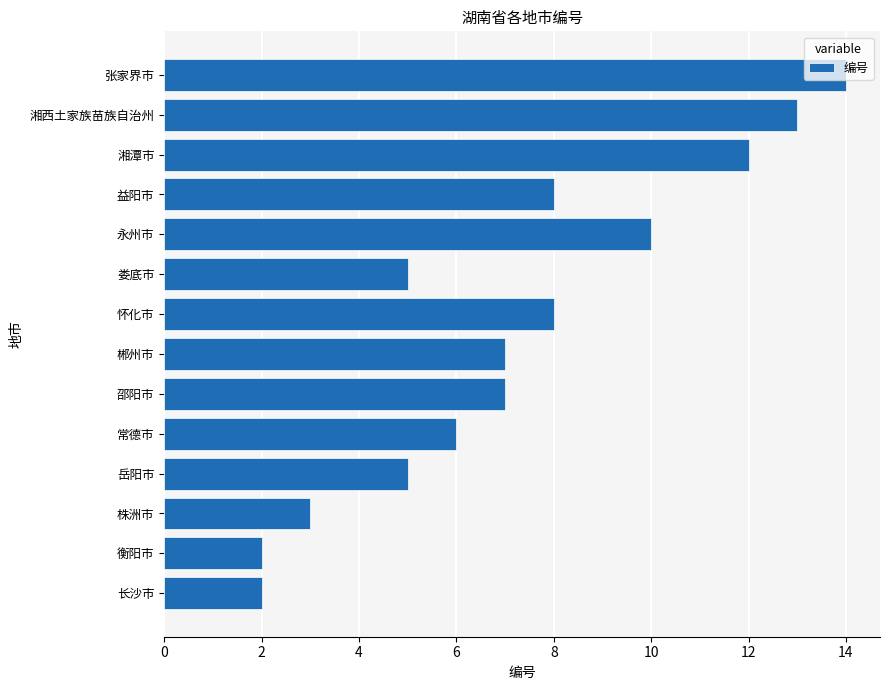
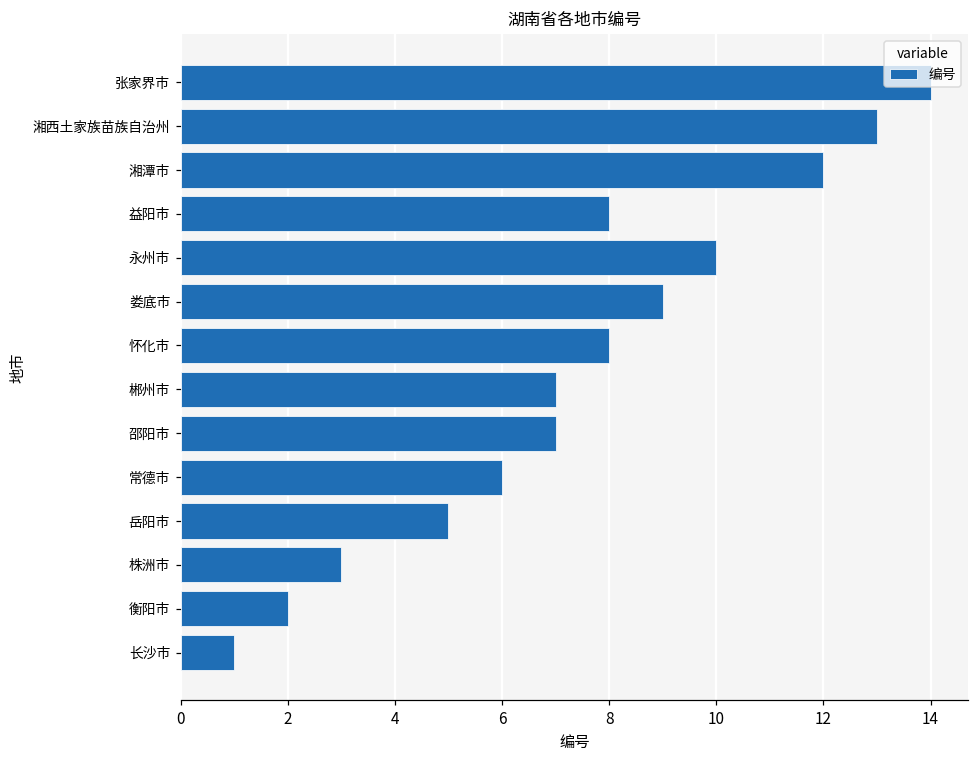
  {
    "湘西土家族苗族自治州": 13,
    "湘潭市": 12,
    "益阳市": 8,
    "永州市": 10,
-   "娄底市": 5,
+   "娄底市": 9,
    "怀化市": 8,
    "郴州市": 7,
    "邵阳市": 7,
    "常德市": 6,
    "岳阳市": 5,
    "株洲市": 3,
    "衡阳市": 2,
-   "长沙市": 2
+   "长沙市": 1
  }
